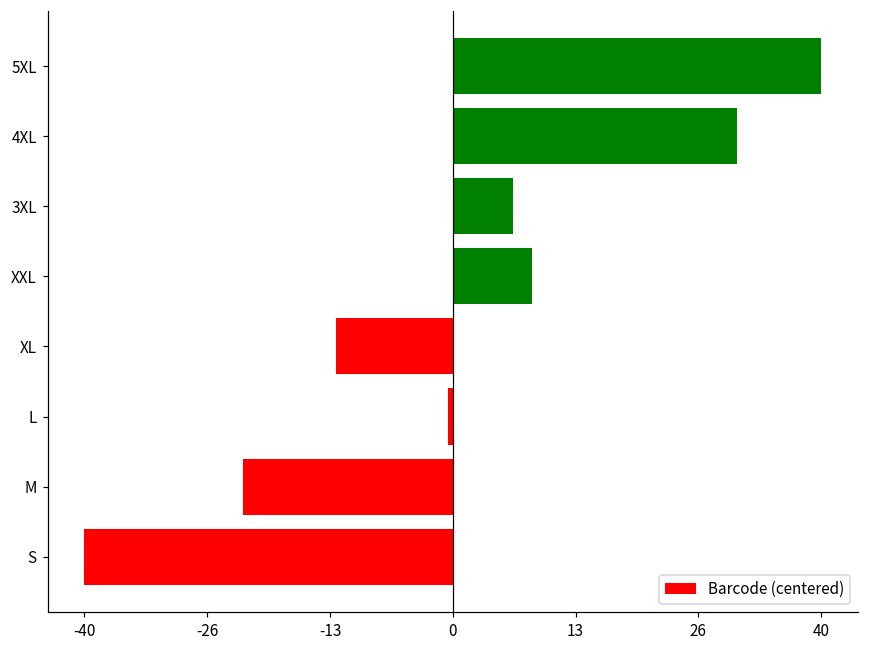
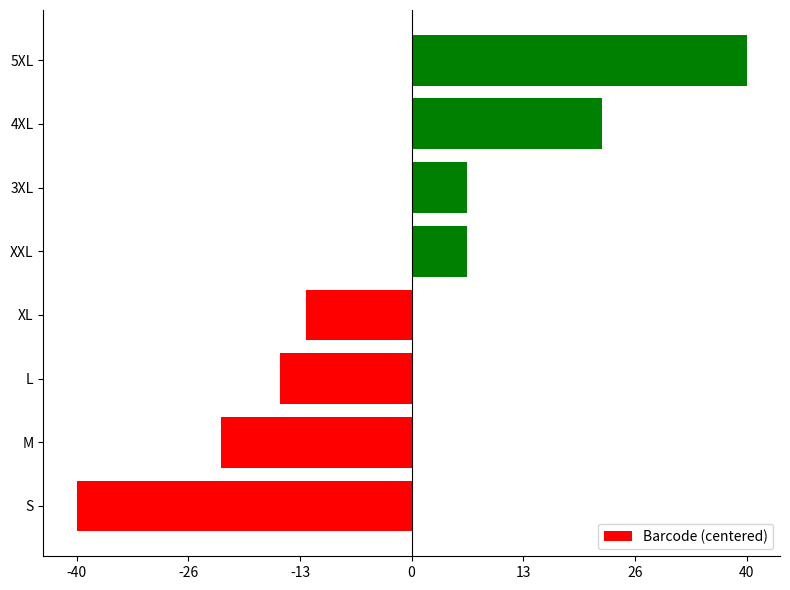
  {
    "5XL": 40,
-   "4XL": 31,
+   "4XL": 23,
    "3XL": 7,
-   "XXL": 9,
+   "XXL": 7,
    "XL": -13,
-   "L": -1,
+   "L": -16,
    "M": -23,
    "S": -40
  }
